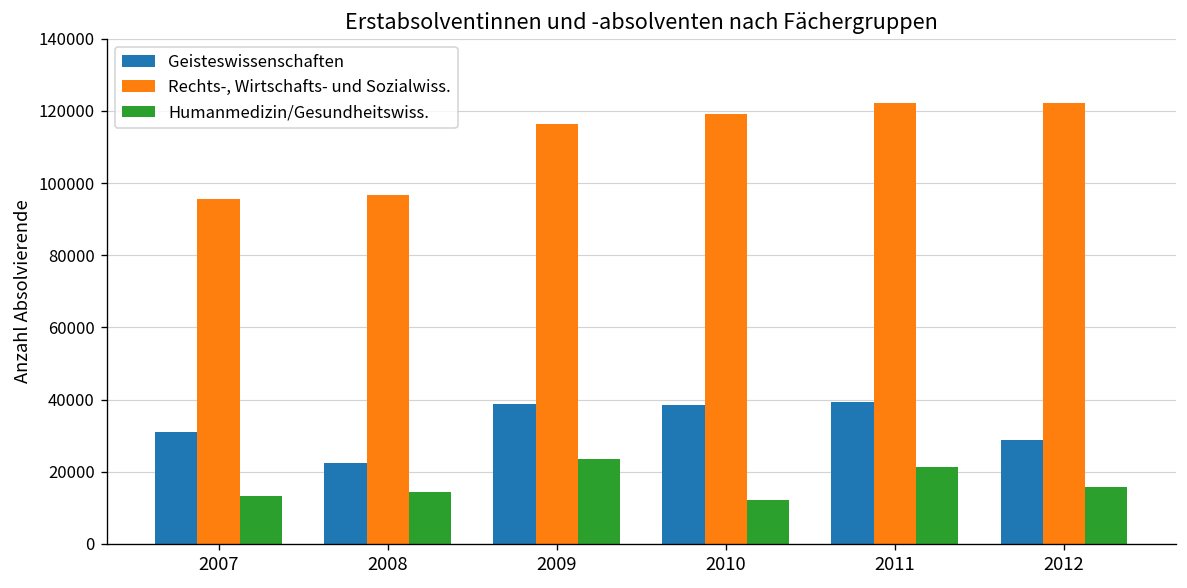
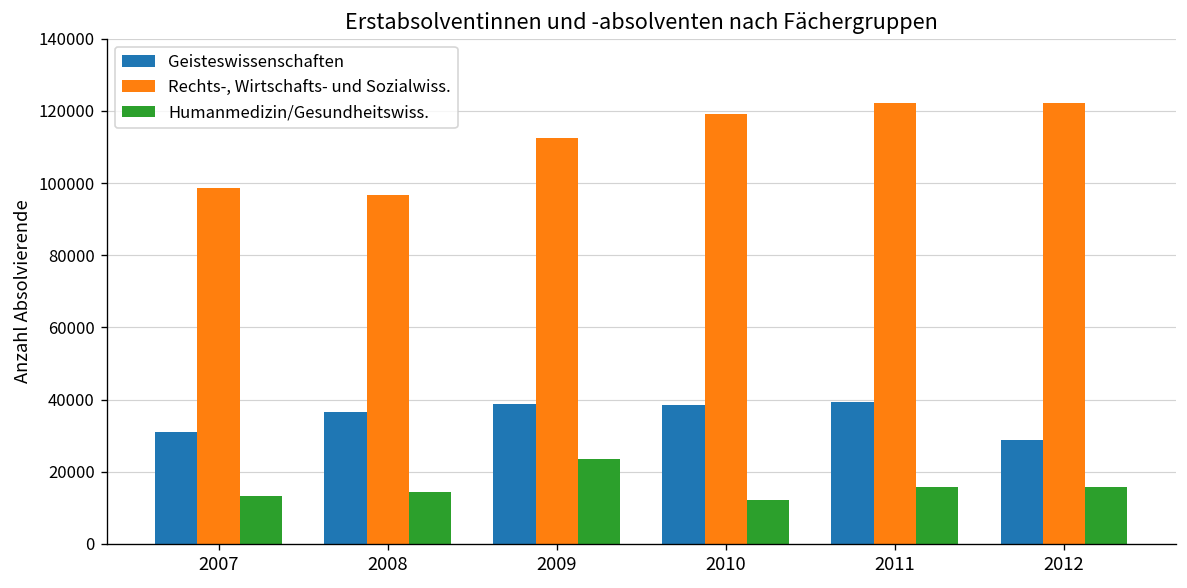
  {
    "Geisteswissenschaften": {
      "2007": 31000,
-     "2008": 23000,
+     "2008": 36000,
      "2009": 39000,
      "2010": 38000,
      "2011": 39000,
      "2012": 29000
    },
    "Rechts-, Wirtschafts- und Sozialwiss.": {
-     "2007": 96000,
+     "2007": 99000,
      "2008": 97000,
-     "2009": 116000,
+     "2009": 112000,
      "2010": 119000,
      "2011": 122000,
      "2012": 122000
    },
    "Humanmedizin/Gesundheitswiss.": {
      "2007": 13000,
      "2008": 14000,
      "2009": 23000,
      "2010": 12000,
-     "2011": 21000,
+     "2011": 16000,
      "2012": 16000
    }
  }
